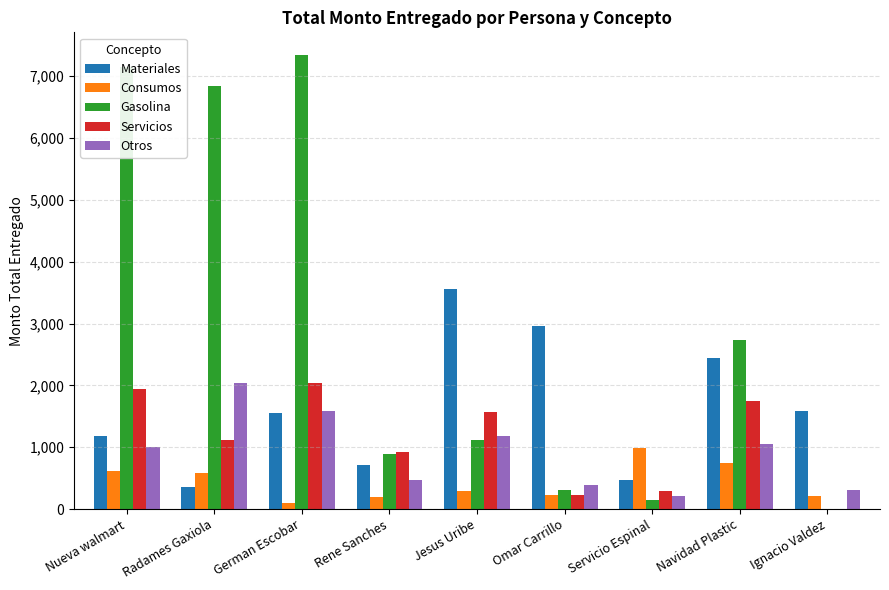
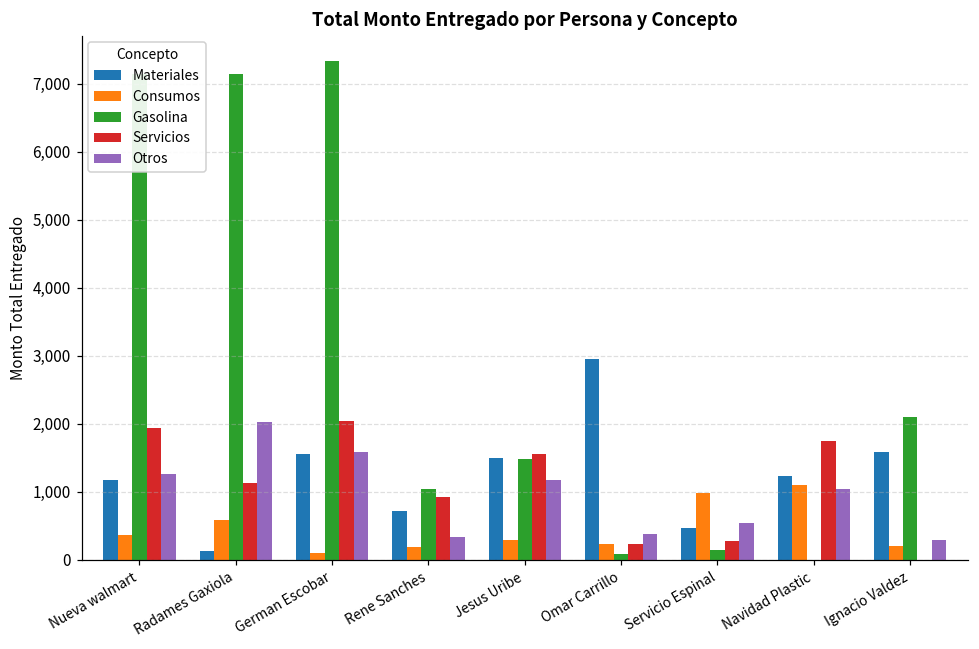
  {
    "Materiales": {
      "Nueva walmart": "1,200",
-     "Radames Gaxiola": "400",
+     "Radames Gaxiola": "100",
      "German Escobar": "1,600",
      "Rene Sanches": "700",
-     "Jesus Uribe": "3,600",
+     "Jesus Uribe": "1,500",
      "Omar Carrillo": "3,000",
      "Servicio Espinal": "500",
-     "Navidad Plastic": "2,400",
+     "Navidad Plastic": "1,200",
      "Ignacio Valdez": "1,600"
    },
    "Consumos": {
-     "Nueva walmart": "600",
+     "Nueva walmart": "400",
      "Radames Gaxiola": "600",
      "German Escobar": "100",
      "Rene Sanches": "200",
      "Jesus Uribe": "300",
      "Omar Carrillo": "200",
      "Servicio Espinal": "1,000",
-     "Navidad Plastic": "800",
+     "Navidad Plastic": "1,100",
      "Ignacio Valdez": "200"
    },
    "Gasolina": {
-     "Radames Gaxiola": "6,800",
+     "Radames Gaxiola": "7,200",
      "German Escobar": "7,300",
-     "Rene Sanches": "900",
-     "Jesus Uribe": "1,100",
-     "Omar Carrillo": "300",
+     "Rene Sanches": "1,100",
+     "Jesus Uribe": "1,500",
+     "Omar Carrillo": "100",
      "Servicio Espinal": "100",
-     "Navidad Plastic": "2,700",
-     "Ignacio Valdez": "0"
+     "Navidad Plastic": "0",
+     "Ignacio Valdez": "2,100"
    },
    "Servicios": {
      "Nueva walmart": "1,900",
      "Radames Gaxiola": "1,100",
      "German Escobar": "2,000",
      "Rene Sanches": "900",
      "Jesus Uribe": "1,600",
      "Omar Carrillo": "200",
      "Servicio Espinal": "300",
      "Navidad Plastic": "1,800",
      "Ignacio Valdez": "0"
    },
    "Otros": {
-     "Nueva walmart": "1,000",
+     "Nueva walmart": "1,300",
      "Radames Gaxiola": "2,000",
      "German Escobar": "1,600",
-     "Rene Sanches": "500",
+     "Rene Sanches": "300",
      "Jesus Uribe": "1,200",
      "Omar Carrillo": "400",
-     "Servicio Espinal": "200",
+     "Servicio Espinal": "500",
      "Navidad Plastic": "1,000",
      "Ignacio Valdez": "300"
    }
  }
